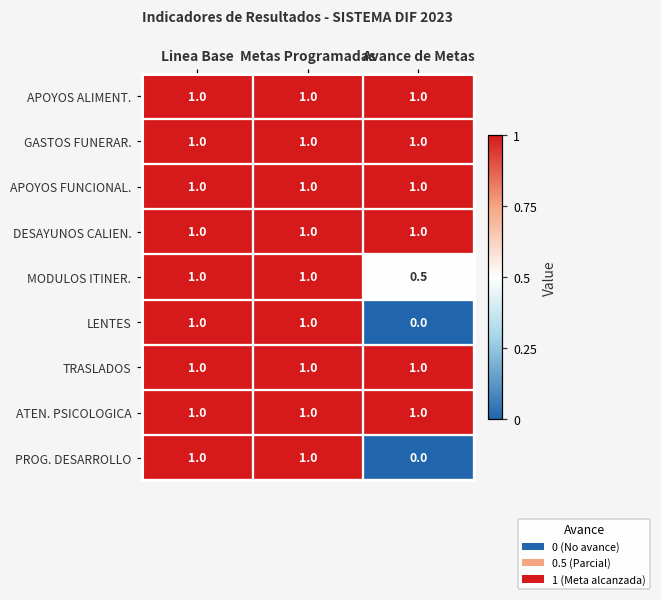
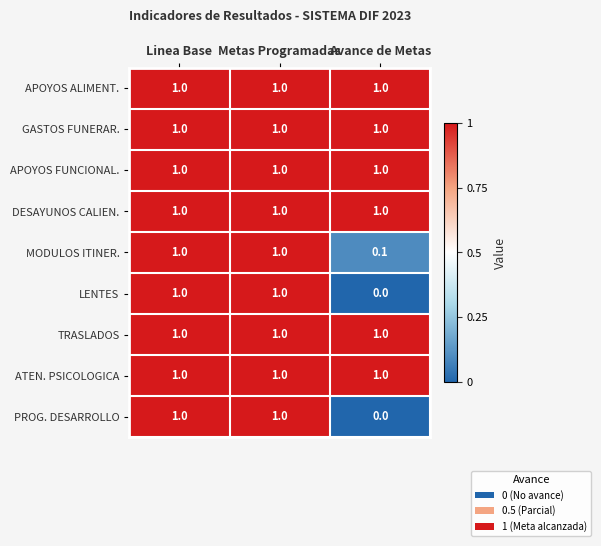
  {
    "APOYOS ALIMENT.": {
      "Linea Base": 1.0,
      "Metas Programadas": 1.0,
      "Avance de Metas": 1.0
    },
    "GASTOS FUNERAR.": {
      "Linea Base": 1.0,
      "Metas Programadas": 1.0,
      "Avance de Metas": 1.0
    },
    "APOYOS FUNCIONAL.": {
      "Linea Base": 1.0,
      "Metas Programadas": 1.0,
      "Avance de Metas": 1.0
    },
    "DESAYUNOS CALIEN.": {
      "Linea Base": 1.0,
      "Metas Programadas": 1.0,
      "Avance de Metas": 1.0
    },
    "MODULOS ITINER.": {
      "Linea Base": 1.0,
      "Metas Programadas": 1.0,
-     "Avance de Metas": 0.5
+     "Avance de Metas": 0.1
    },
    "LENTES": {
      "Linea Base": 1.0,
      "Metas Programadas": 1.0,
      "Avance de Metas": 0.0
    },
    "TRASLADOS": {
      "Linea Base": 1.0,
      "Metas Programadas": 1.0,
      "Avance de Metas": 1.0
    },
    "ATEN. PSICOLOGICA": {
      "Linea Base": 1.0,
      "Metas Programadas": 1.0,
      "Avance de Metas": 1.0
    },
    "PROG. DESARROLLO": {
      "Linea Base": 1.0,
      "Metas Programadas": 1.0,
      "Avance de Metas": 0.0
    }
  }
